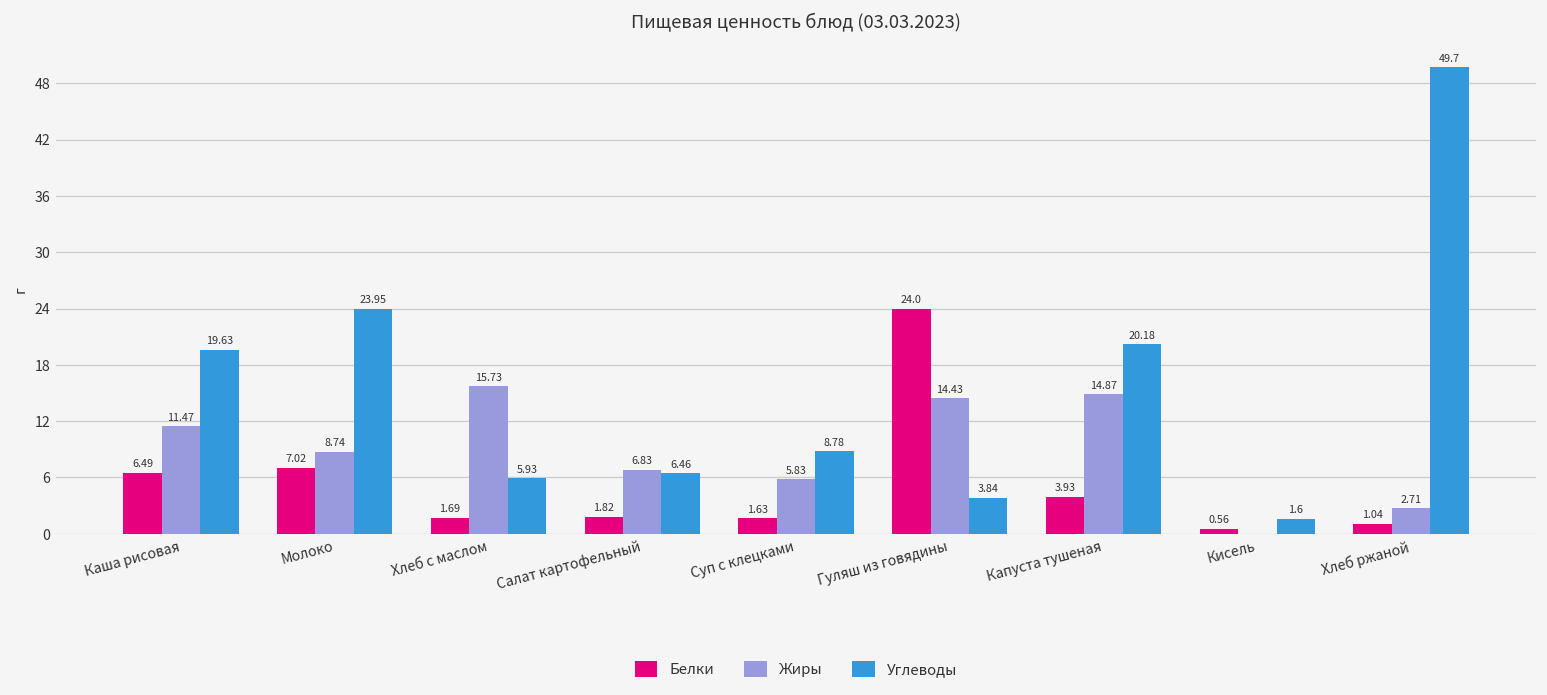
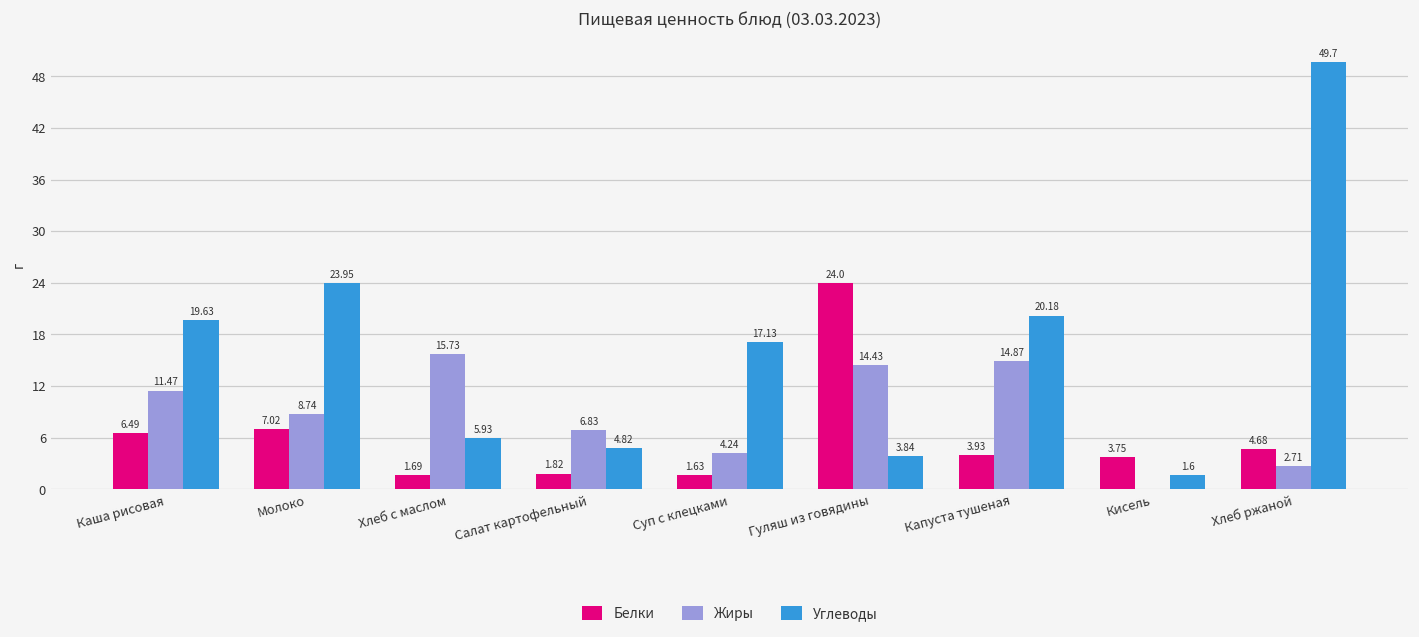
  {
    "Белки": {
      "Каша рисовая": 6.49,
      "Молоко": 7.02,
      "Хлеб с маслом": 1.69,
      "Салат картофельный": 1.82,
      "Суп с клецками": 1.63,
      "Гуляш из говядины": 24.0,
      "Капуста тушеная": 3.93,
-     "Кисель": 0.56,
-     "Хлеб ржаной": 1.04
+     "Кисель": 3.75,
+     "Хлеб ржаной": 4.68
    },
    "Жиры": {
      "Каша рисовая": 11.47,
      "Молоко": 8.74,
      "Хлеб с маслом": 15.73,
      "Салат картофельный": 6.83,
-     "Суп с клецками": 5.83,
+     "Суп с клецками": 4.24,
      "Гуляш из говядины": 14.43,
      "Капуста тушеная": 14.87,
      "Хлеб ржаной": 2.71
    },
    "Углеводы": {
      "Каша рисовая": 19.63,
      "Молоко": 23.95,
      "Хлеб с маслом": 5.93,
-     "Салат картофельный": 6.46,
-     "Суп с клецками": 8.78,
+     "Салат картофельный": 4.82,
+     "Суп с клецками": 17.13,
      "Гуляш из говядины": 3.84,
      "Капуста тушеная": 20.18,
      "Кисель": 1.6,
      "Хлеб ржаной": 49.7
    }
  }
